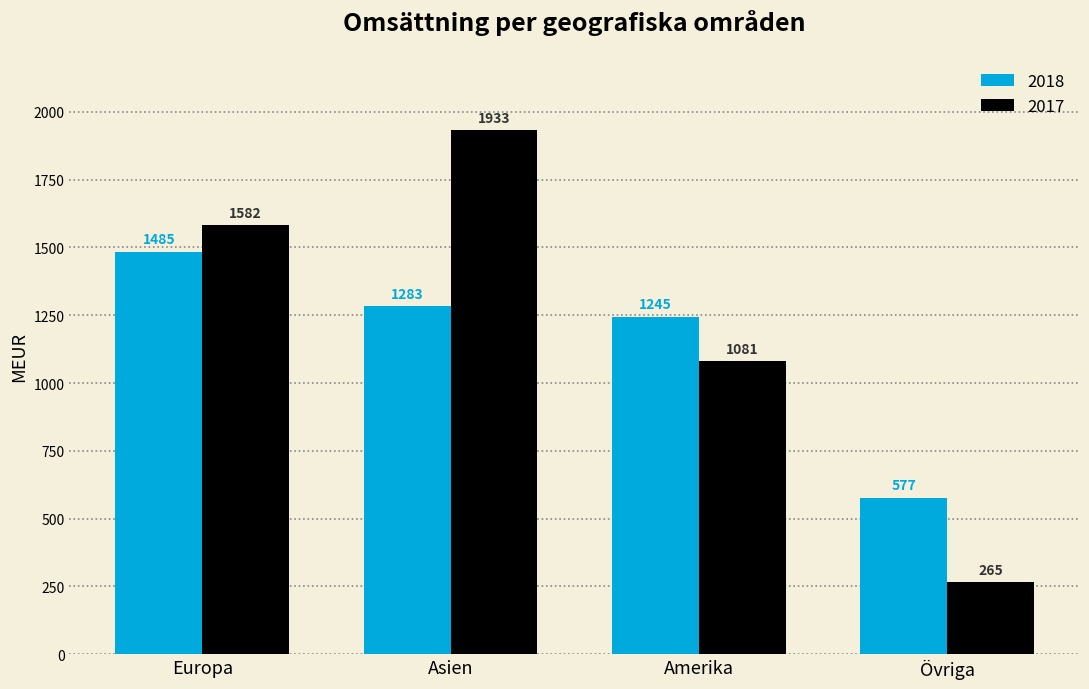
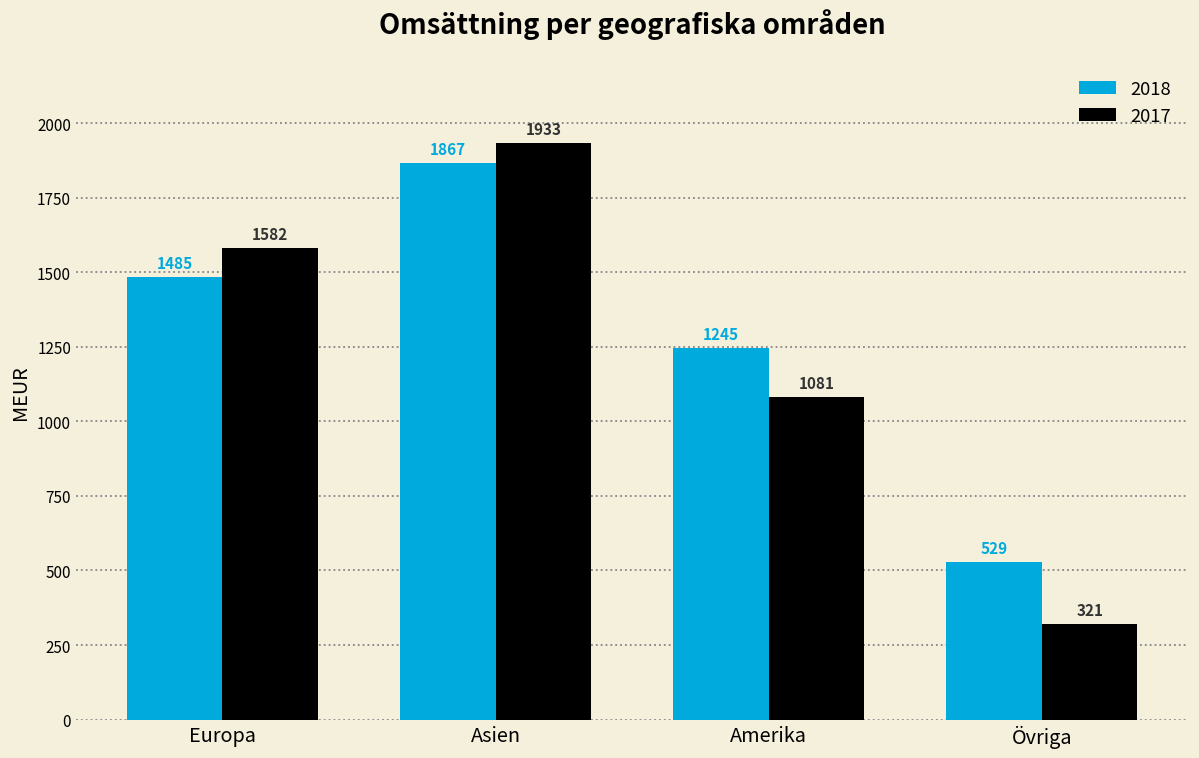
  {
    "2018": {
      "Europa": 1485,
-     "Asien": 1283,
+     "Asien": 1867,
      "Amerika": 1245,
-     "Övriga": 577
+     "Övriga": 529
    },
    "2017": {
      "Europa": 1582,
      "Asien": 1933,
      "Amerika": 1081,
-     "Övriga": 265
+     "Övriga": 321
    }
  }
